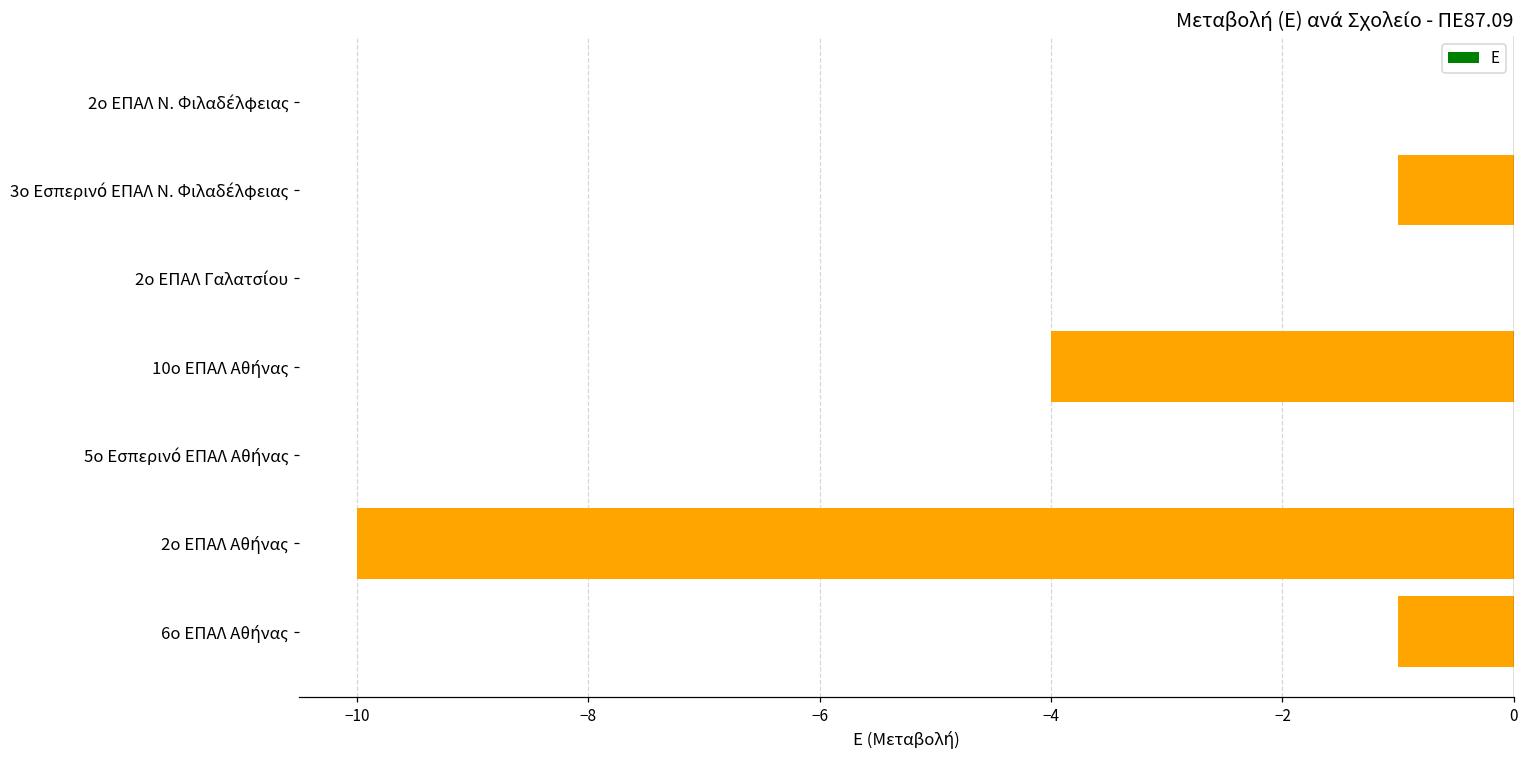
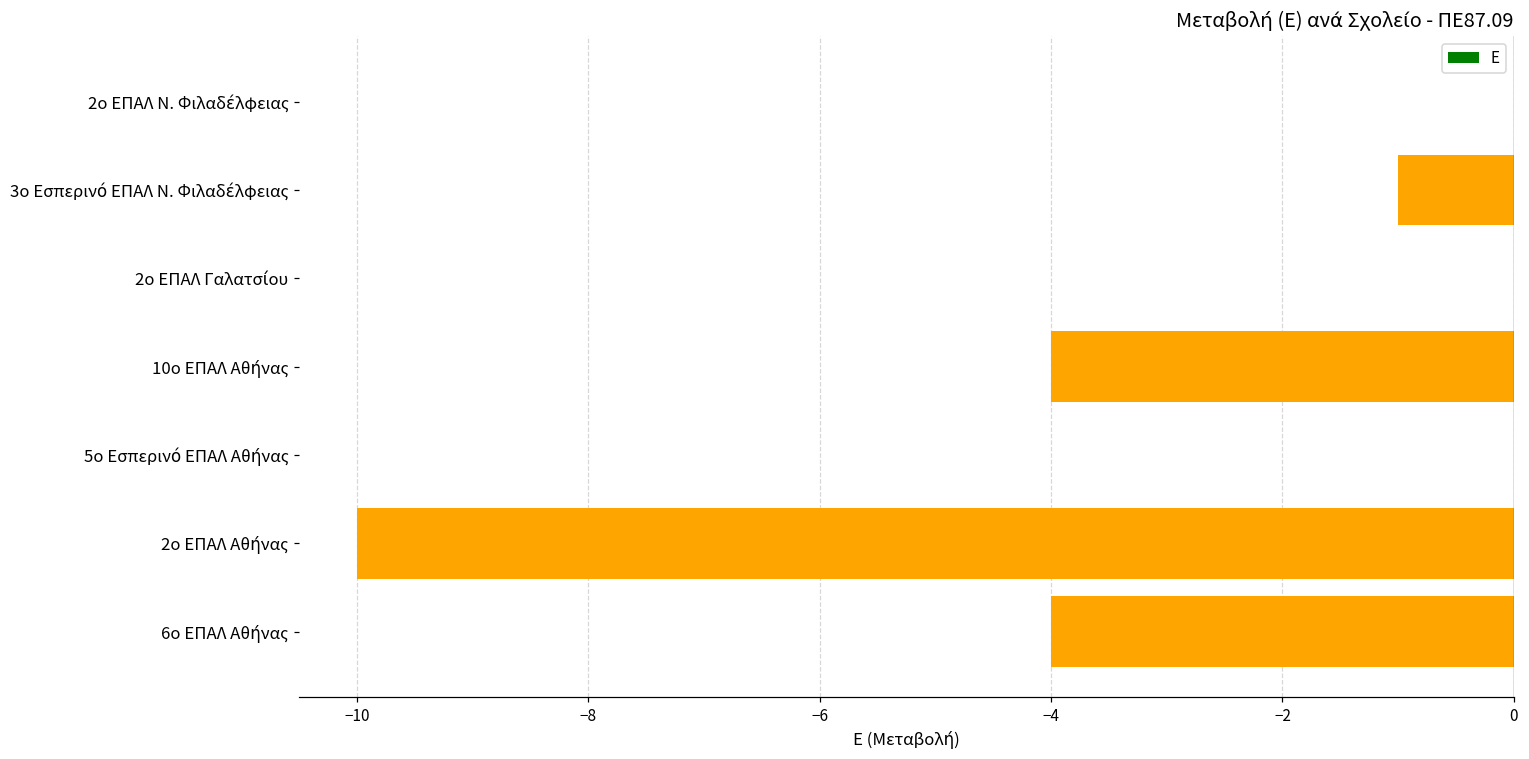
  {
    "2ο ΕΠΑΛ Ν. Φιλαδέλφειας": 0,
    "3ο Εσπερινό ΕΠΑΛ Ν. Φιλαδέλφειας": -1,
    "2ο ΕΠΑΛ Γαλατσίου": 0,
    "10ο ΕΠΑΛ Αθήνας": -4,
    "5ο Εσπερινό ΕΠΑΛ Αθήνας": 0,
    "2ο ΕΠΑΛ Αθήνας": -10,
-   "6ο ΕΠΑΛ Αθήνας": -1
+   "6ο ΕΠΑΛ Αθήνας": -4
  }
